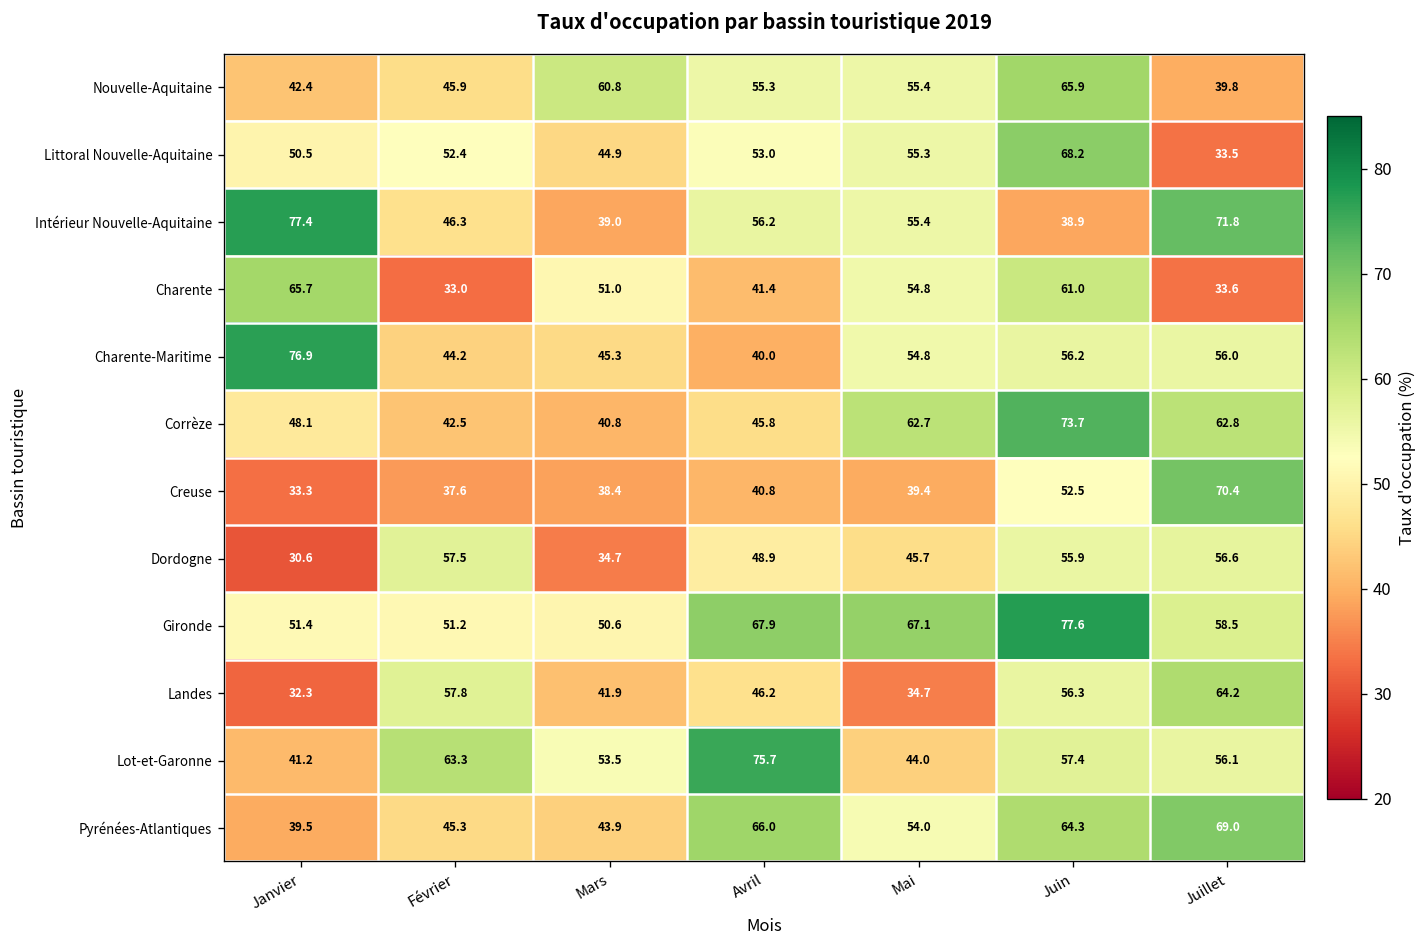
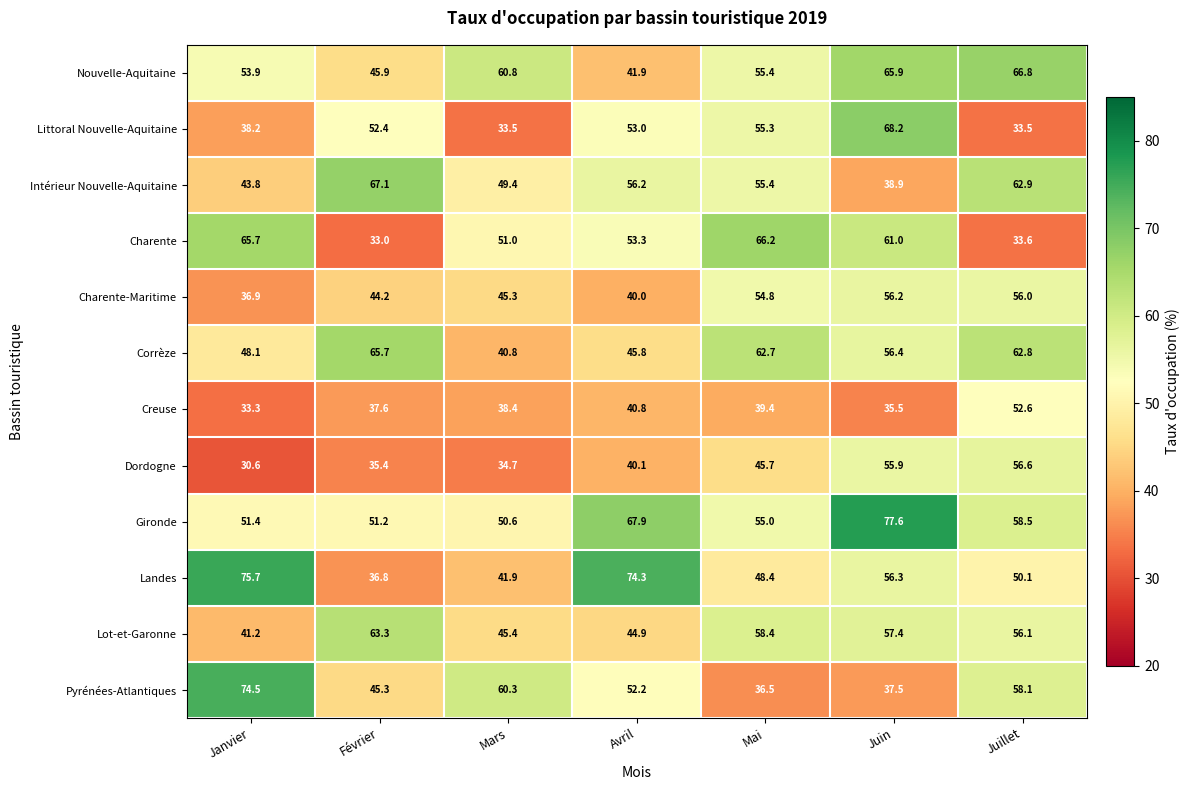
  {
    "Nouvelle-Aquitaine": {
-     "Janvier": 42.4,
+     "Janvier": 53.9,
      "Février": 45.9,
      "Mars": 60.8,
-     "Avril": 55.3,
+     "Avril": 41.9,
      "Mai": 55.4,
      "Juin": 65.9,
-     "Juillet": 39.8
+     "Juillet": 66.8
    },
    "Littoral Nouvelle-Aquitaine": {
-     "Janvier": 50.5,
+     "Janvier": 38.2,
      "Février": 52.4,
-     "Mars": 44.9,
+     "Mars": 33.5,
      "Avril": 53.0,
      "Mai": 55.3,
      "Juin": 68.2,
      "Juillet": 33.5
    },
    "Intérieur Nouvelle-Aquitaine": {
-     "Janvier": 77.4,
-     "Février": 46.3,
-     "Mars": 39.0,
+     "Janvier": 43.8,
+     "Février": 67.1,
+     "Mars": 49.4,
      "Avril": 56.2,
      "Mai": 55.4,
      "Juin": 38.9,
-     "Juillet": 71.8
+     "Juillet": 62.9
    },
    "Charente": {
      "Janvier": 65.7,
      "Février": 33.0,
      "Mars": 51.0,
-     "Avril": 41.4,
-     "Mai": 54.8,
+     "Avril": 53.3,
+     "Mai": 66.2,
      "Juin": 61.0,
      "Juillet": 33.6
    },
    "Charente-Maritime": {
-     "Janvier": 76.9,
+     "Janvier": 36.9,
      "Février": 44.2,
      "Mars": 45.3,
      "Avril": 40.0,
      "Mai": 54.8,
      "Juin": 56.2,
      "Juillet": 56.0
    },
    "Corrèze": {
      "Janvier": 48.1,
-     "Février": 42.5,
+     "Février": 65.7,
      "Mars": 40.8,
      "Avril": 45.8,
      "Mai": 62.7,
-     "Juin": 73.7,
+     "Juin": 56.4,
      "Juillet": 62.8
    },
    "Creuse": {
      "Janvier": 33.3,
      "Février": 37.6,
      "Mars": 38.4,
      "Avril": 40.8,
      "Mai": 39.4,
-     "Juin": 52.5,
-     "Juillet": 70.4
+     "Juin": 35.5,
+     "Juillet": 52.6
    },
    "Dordogne": {
      "Janvier": 30.6,
-     "Février": 57.5,
+     "Février": 35.4,
      "Mars": 34.7,
-     "Avril": 48.9,
+     "Avril": 40.1,
      "Mai": 45.7,
      "Juin": 55.9,
      "Juillet": 56.6
    },
    "Gironde": {
      "Janvier": 51.4,
      "Février": 51.2,
      "Mars": 50.6,
      "Avril": 67.9,
-     "Mai": 67.1,
+     "Mai": 55.0,
      "Juin": 77.6,
      "Juillet": 58.5
    },
    "Landes": {
-     "Janvier": 32.3,
-     "Février": 57.8,
+     "Janvier": 75.7,
+     "Février": 36.8,
      "Mars": 41.9,
-     "Avril": 46.2,
-     "Mai": 34.7,
+     "Avril": 74.3,
+     "Mai": 48.4,
      "Juin": 56.3,
-     "Juillet": 64.2
+     "Juillet": 50.1
    },
    "Lot-et-Garonne": {
      "Janvier": 41.2,
      "Février": 63.3,
-     "Mars": 53.5,
-     "Avril": 75.7,
-     "Mai": 44.0,
+     "Mars": 45.4,
+     "Avril": 44.9,
+     "Mai": 58.4,
      "Juin": 57.4,
      "Juillet": 56.1
    },
    "Pyrénées-Atlantiques": {
-     "Janvier": 39.5,
+     "Janvier": 74.5,
      "Février": 45.3,
-     "Mars": 43.9,
-     "Avril": 66.0,
-     "Mai": 54.0,
-     "Juin": 64.3,
-     "Juillet": 69.0
+     "Mars": 60.3,
+     "Avril": 52.2,
+     "Mai": 36.5,
+     "Juin": 37.5,
+     "Juillet": 58.1
    }
  }
